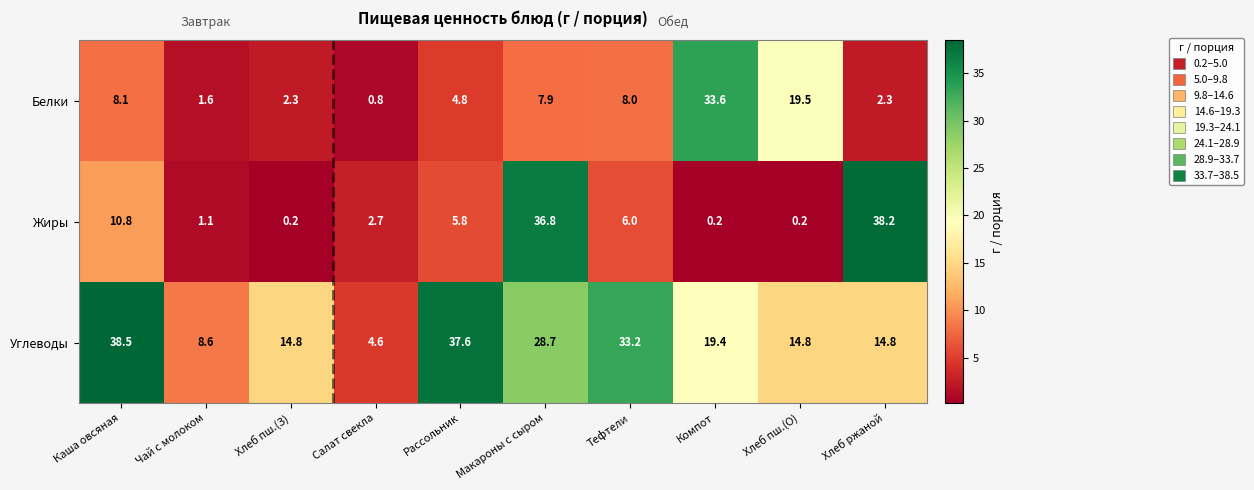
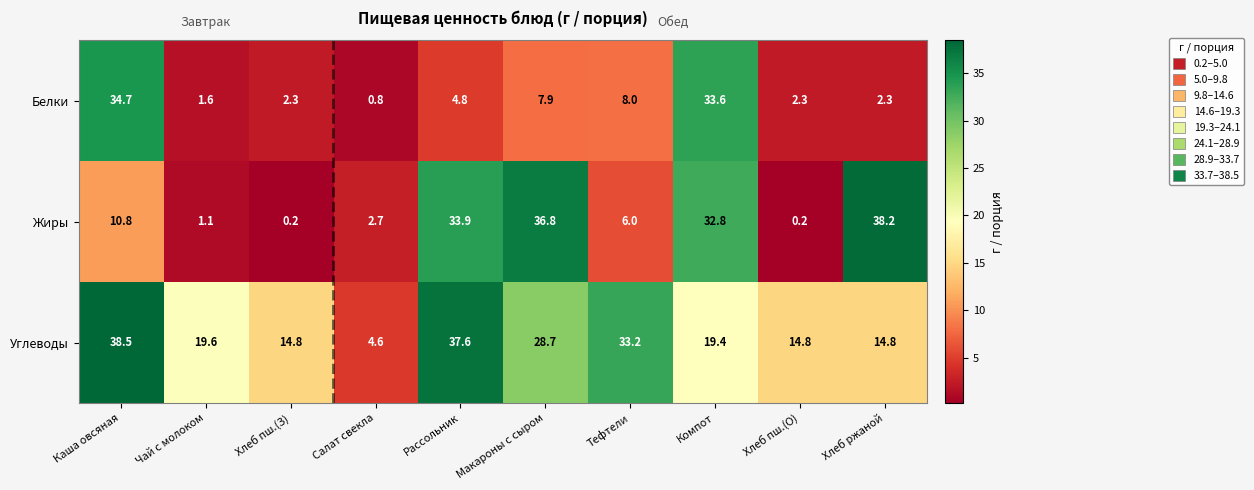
  {
    "Белки": {
-     "Каша овсяная": 8.1,
+     "Каша овсяная": 34.7,
      "Чай с молоком": 1.6,
      "Хлеб пш.(З)": 2.3,
      "Салат свекла": 0.8,
      "Рассольник": 4.8,
      "Макароны с сыром": 7.9,
      "Тефтели": 8.0,
      "Компот": 33.6,
-     "Хлеб пш.(О)": 19.5,
+     "Хлеб пш.(О)": 2.3,
      "Хлеб ржаной": 2.3
    },
    "Жиры": {
      "Каша овсяная": 10.8,
      "Чай с молоком": 1.1,
      "Хлеб пш.(З)": 0.2,
      "Салат свекла": 2.7,
-     "Рассольник": 5.8,
+     "Рассольник": 33.9,
      "Макароны с сыром": 36.8,
      "Тефтели": 6.0,
-     "Компот": 0.2,
+     "Компот": 32.8,
      "Хлеб пш.(О)": 0.2,
      "Хлеб ржаной": 38.2
    },
    "Углеводы": {
      "Каша овсяная": 38.5,
-     "Чай с молоком": 8.6,
+     "Чай с молоком": 19.6,
      "Хлеб пш.(З)": 14.8,
      "Салат свекла": 4.6,
      "Рассольник": 37.6,
      "Макароны с сыром": 28.7,
      "Тефтели": 33.2,
      "Компот": 19.4,
      "Хлеб пш.(О)": 14.8,
      "Хлеб ржаной": 14.8
    }
  }
